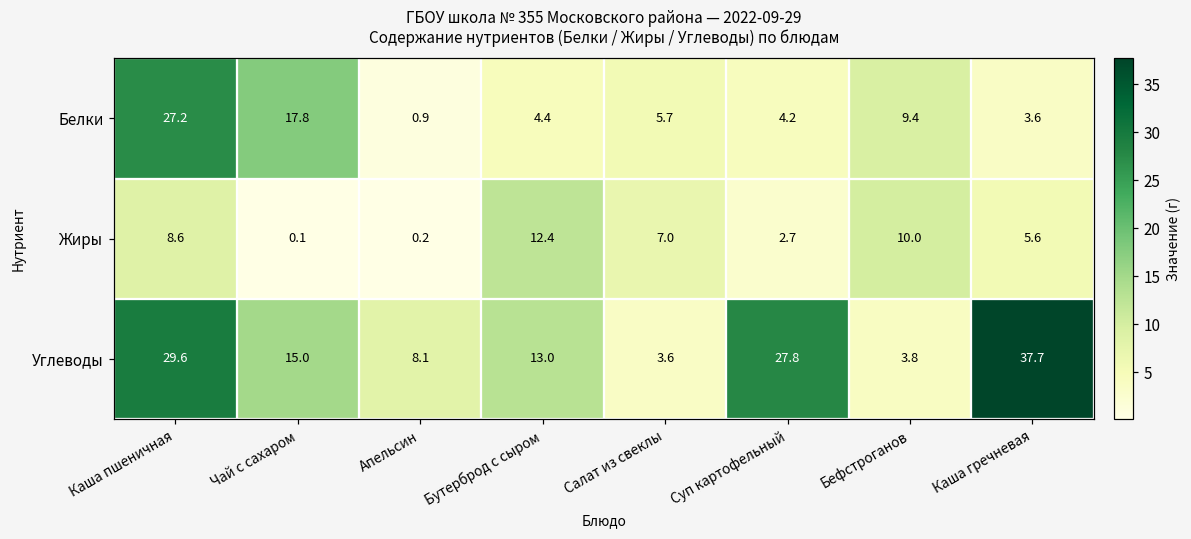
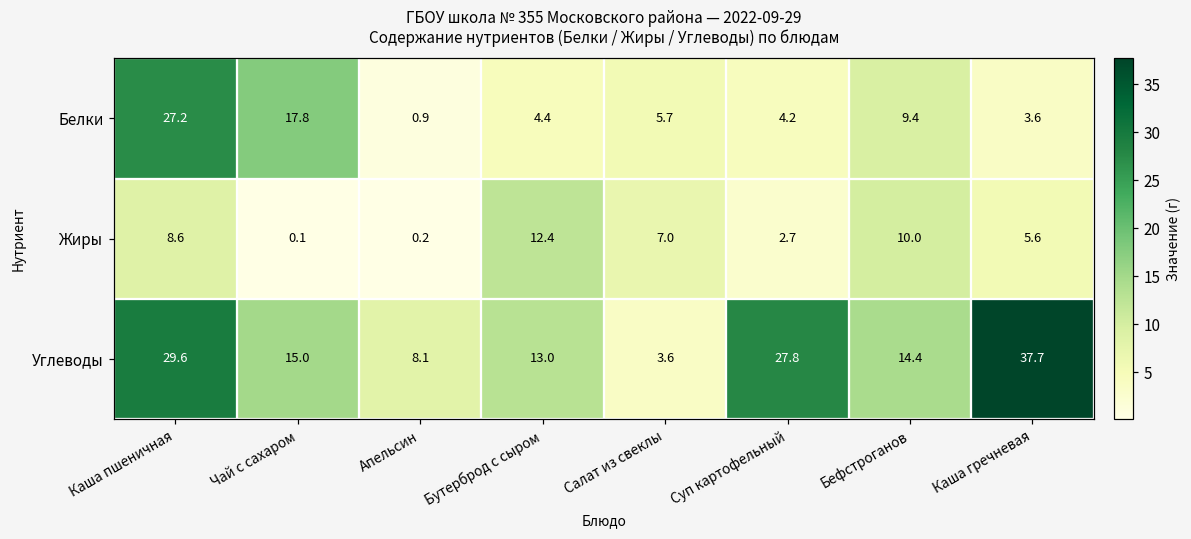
  {
    "Белки": {
      "Каша пшеничная": 27.2,
      "Чай с сахаром": 17.8,
      "Апельсин": 0.9,
      "Бутерброд с сыром": 4.4,
      "Салат из свеклы": 5.7,
      "Суп картофельный": 4.2,
      "Бефстроганов": 9.4,
      "Каша гречневая": 3.6
    },
    "Жиры": {
      "Каша пшеничная": 8.6,
      "Чай с сахаром": 0.1,
      "Апельсин": 0.2,
      "Бутерброд с сыром": 12.4,
      "Салат из свеклы": 7.0,
      "Суп картофельный": 2.7,
      "Бефстроганов": 10.0,
      "Каша гречневая": 5.6
    },
    "Углеводы": {
      "Каша пшеничная": 29.6,
      "Чай с сахаром": 15.0,
      "Апельсин": 8.1,
      "Бутерброд с сыром": 13.0,
      "Салат из свеклы": 3.6,
      "Суп картофельный": 27.8,
-     "Бефстроганов": 3.8,
+     "Бефстроганов": 14.4,
      "Каша гречневая": 37.7
    }
  }
